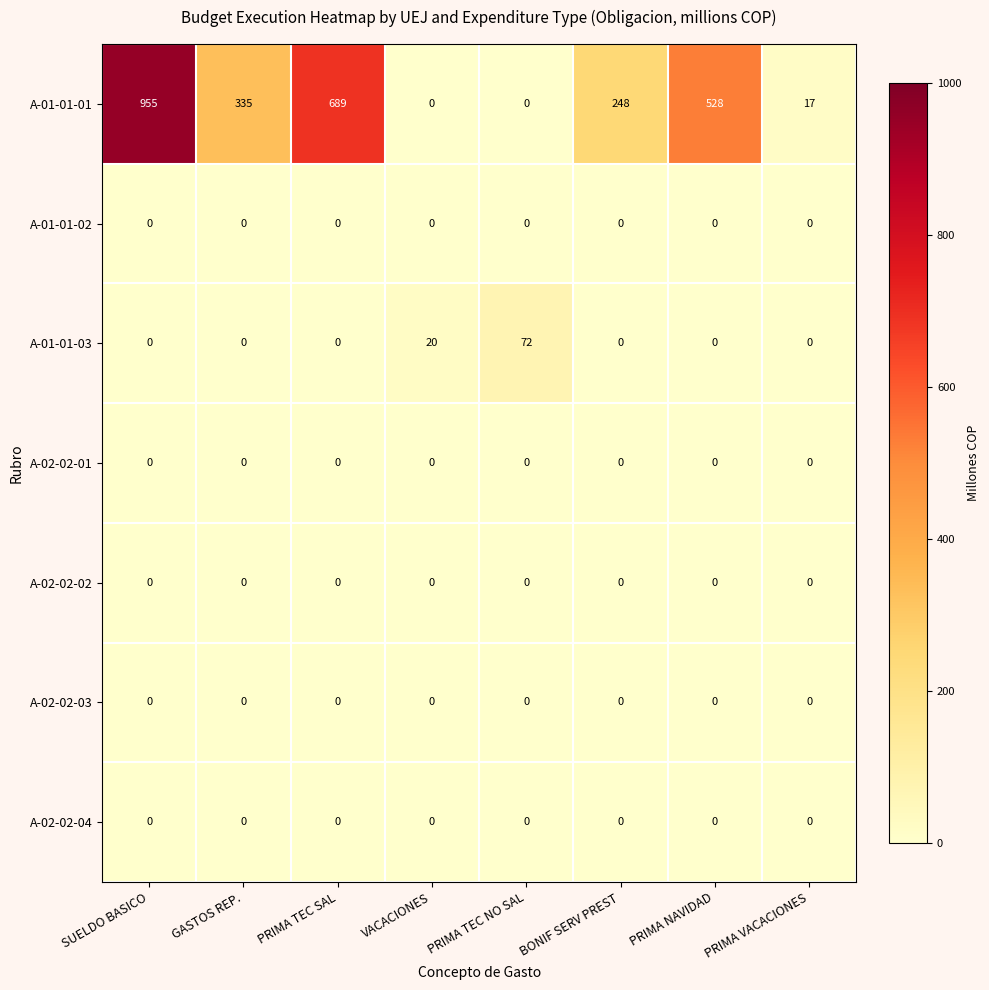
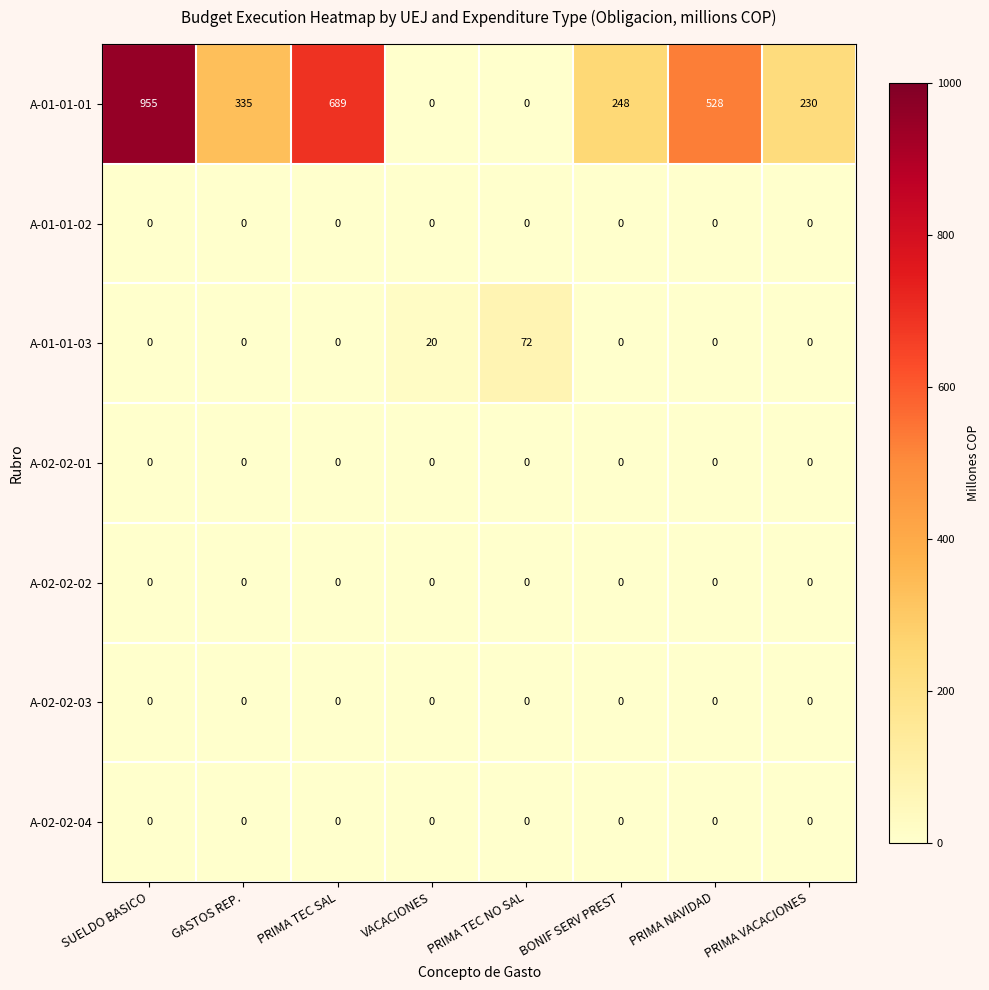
  {
    "A-01-01-01": {
      "SUELDO BASICO": 955,
      "GASTOS REP.": 335,
      "PRIMA TEC SAL": 689,
      "VACACIONES": 0,
      "PRIMA TEC NO SAL": 0,
      "BONIF SERV PREST": 248,
      "PRIMA NAVIDAD": 528,
-     "PRIMA VACACIONES": 17
+     "PRIMA VACACIONES": 230
    },
    "A-01-01-02": {
      "SUELDO BASICO": 0,
      "GASTOS REP.": 0,
      "PRIMA TEC SAL": 0,
      "VACACIONES": 0,
      "PRIMA TEC NO SAL": 0,
      "BONIF SERV PREST": 0,
      "PRIMA NAVIDAD": 0,
      "PRIMA VACACIONES": 0
    },
    "A-01-01-03": {
      "SUELDO BASICO": 0,
      "GASTOS REP.": 0,
      "PRIMA TEC SAL": 0,
      "VACACIONES": 20,
      "PRIMA TEC NO SAL": 72,
      "BONIF SERV PREST": 0,
      "PRIMA NAVIDAD": 0,
      "PRIMA VACACIONES": 0
    },
    "A-02-02-01": {
      "SUELDO BASICO": 0,
      "GASTOS REP.": 0,
      "PRIMA TEC SAL": 0,
      "VACACIONES": 0,
      "PRIMA TEC NO SAL": 0,
      "BONIF SERV PREST": 0,
      "PRIMA NAVIDAD": 0,
      "PRIMA VACACIONES": 0
    },
    "A-02-02-02": {
      "SUELDO BASICO": 0,
      "GASTOS REP.": 0,
      "PRIMA TEC SAL": 0,
      "VACACIONES": 0,
      "PRIMA TEC NO SAL": 0,
      "BONIF SERV PREST": 0,
      "PRIMA NAVIDAD": 0,
      "PRIMA VACACIONES": 0
    },
    "A-02-02-03": {
      "SUELDO BASICO": 0,
      "GASTOS REP.": 0,
      "PRIMA TEC SAL": 0,
      "VACACIONES": 0,
      "PRIMA TEC NO SAL": 0,
      "BONIF SERV PREST": 0,
      "PRIMA NAVIDAD": 0,
      "PRIMA VACACIONES": 0
    },
    "A-02-02-04": {
      "SUELDO BASICO": 0,
      "GASTOS REP.": 0,
      "PRIMA TEC SAL": 0,
      "VACACIONES": 0,
      "PRIMA TEC NO SAL": 0,
      "BONIF SERV PREST": 0,
      "PRIMA NAVIDAD": 0,
      "PRIMA VACACIONES": 0
    }
  }
